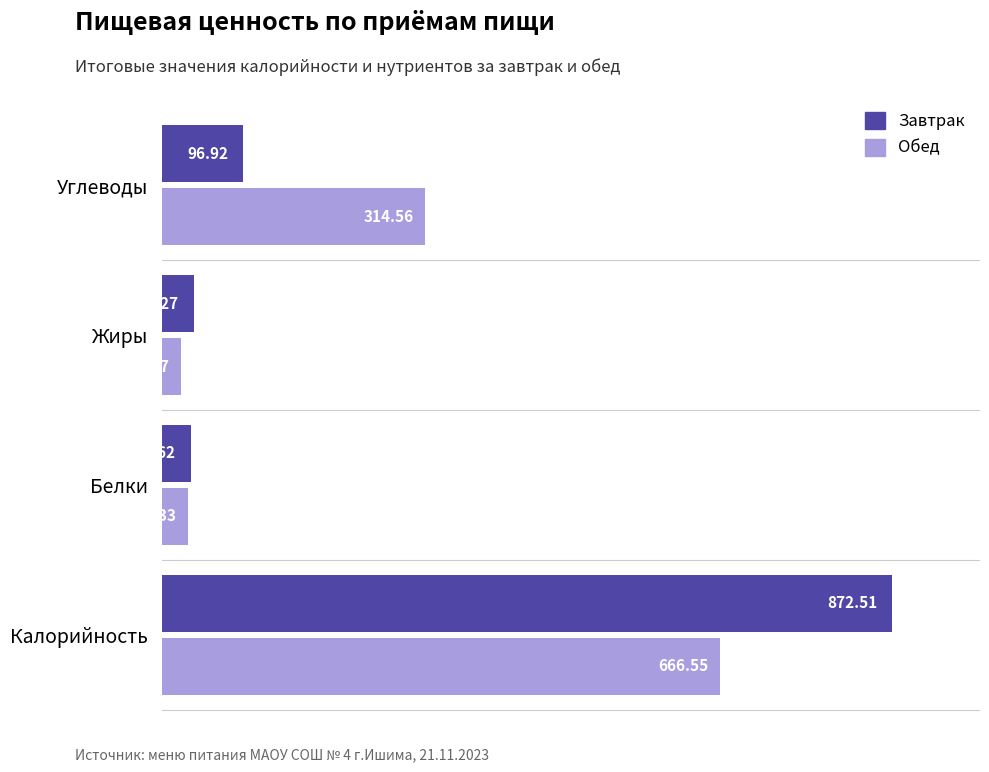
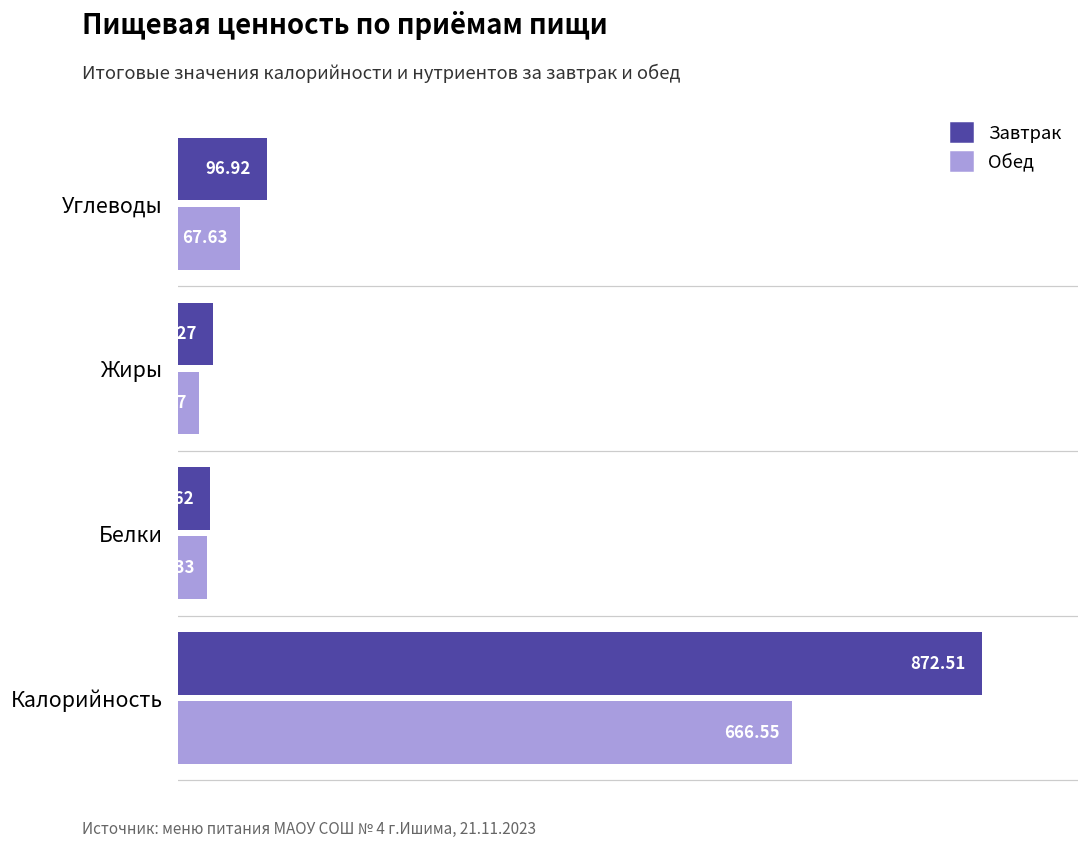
  {
    "Завтрак": {
      "Углеводы": 96.92,
      "Калорийность": 872.51
    },
    "Обед": {
-     "Углеводы": 314.56,
+     "Углеводы": 67.63,
      "Калорийность": 666.55
    }
  }
